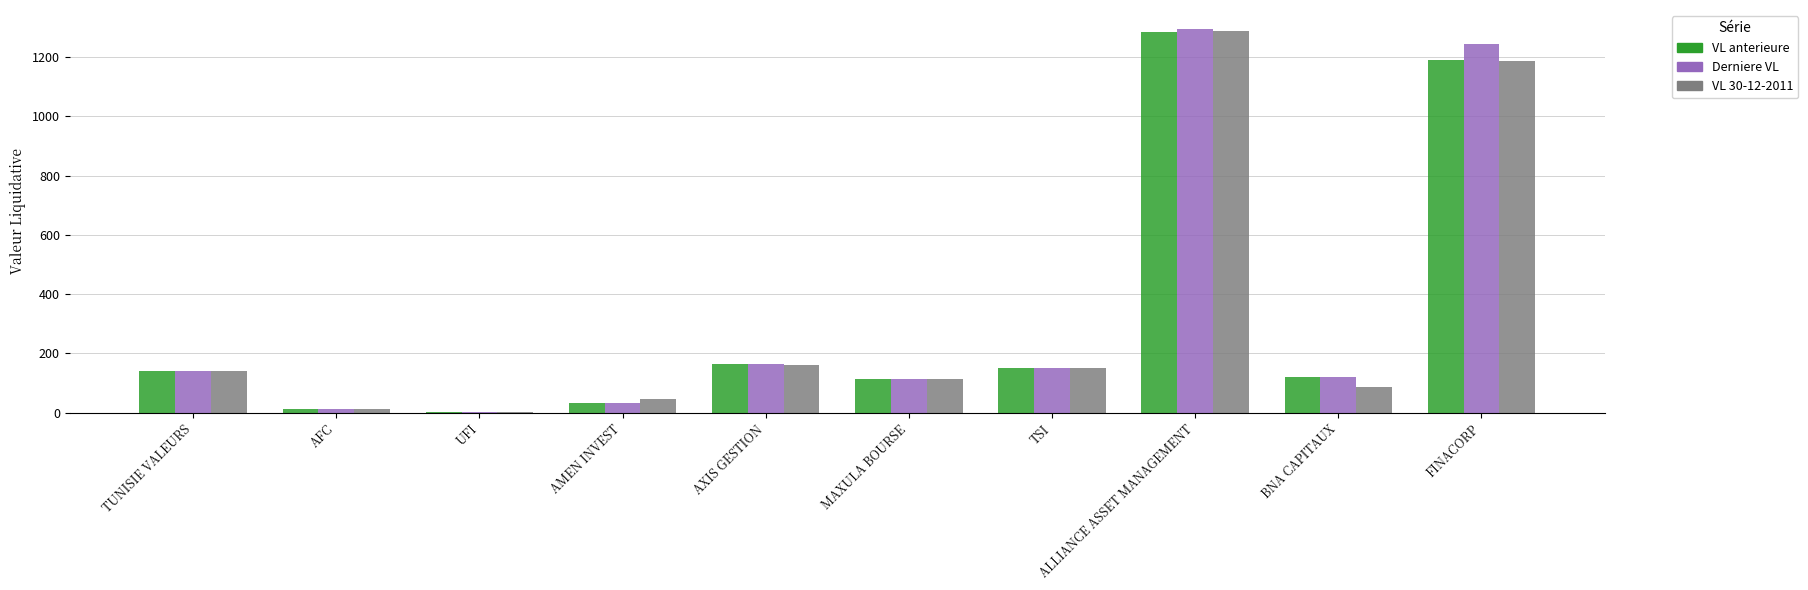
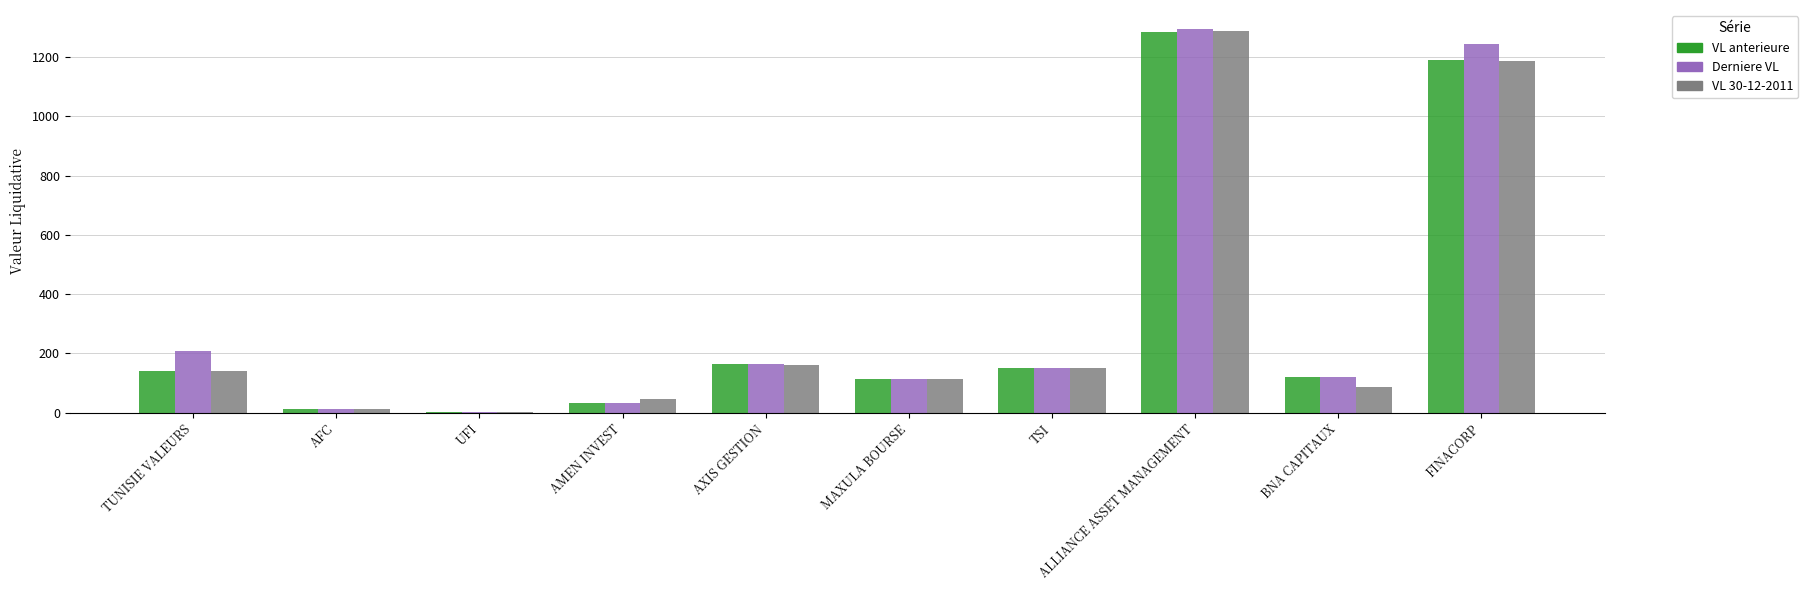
  {
    "VL anterieure": {
      "TUNISIE VALEURS": 140,
      "AFC": 10,
      "AMEN INVEST": 30,
      "AXIS GESTION": 160,
      "MAXULA BOURSE": 110,
      "TSI": 150,
      "ALLIANCE ASSET MANAGEMENT": 1280,
      "BNA CAPITAUX": 120,
      "FINACORP": 1190
    },
    "Derniere VL": {
-     "TUNISIE VALEURS": 140,
+     "TUNISIE VALEURS": 210,
      "AFC": 10,
      "AMEN INVEST": 30,
      "AXIS GESTION": 160,
      "MAXULA BOURSE": 110,
      "TSI": 150,
      "ALLIANCE ASSET MANAGEMENT": 1290,
      "BNA CAPITAUX": 120,
      "FINACORP": 1250
    },
    "VL 30-12-2011": {
      "TUNISIE VALEURS": 140,
      "AFC": 10,
      "AMEN INVEST": 50,
      "AXIS GESTION": 160,
      "MAXULA BOURSE": 110,
      "TSI": 150,
      "ALLIANCE ASSET MANAGEMENT": 1290,
      "BNA CAPITAUX": 90,
      "FINACORP": 1190
    }
  }
